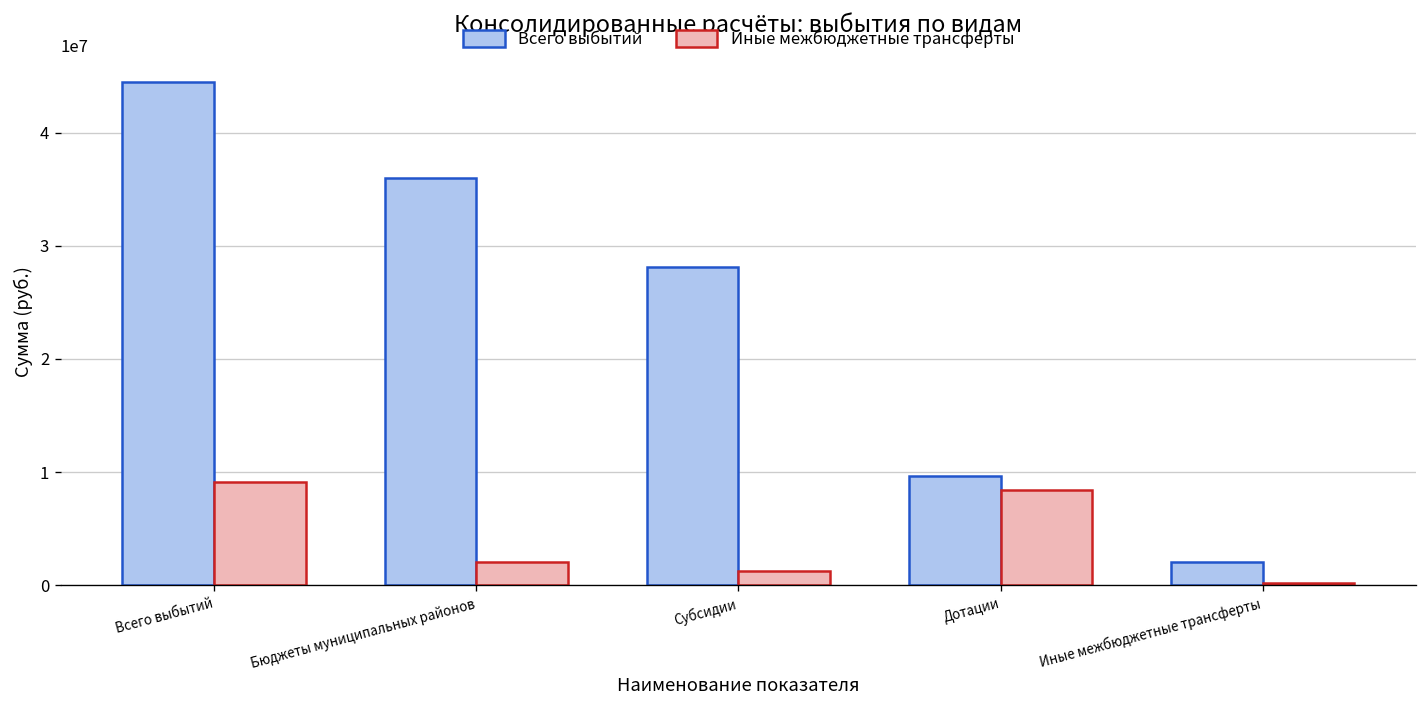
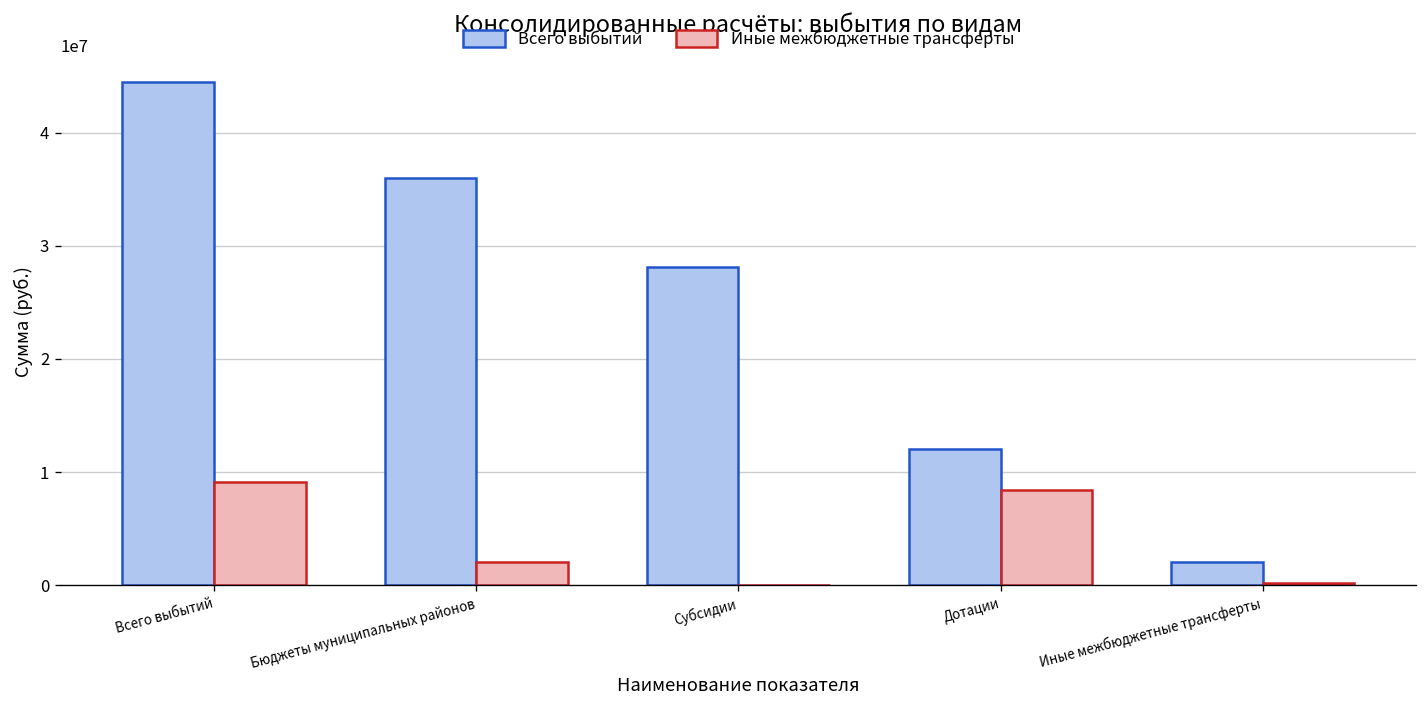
  {
    "Всего выбытий": {
      "Всего выбытий": 44000000,
      "Бюджеты муниципальных районов": 36000000,
      "Субсидии": 28000000,
-     "Дотации": 10000000,
+     "Дотации": 12000000,
      "Иные межбюджетные трансферты": 2000000
    },
    "Иные межбюджетные трансферты": {
      "Всего выбытий": 9000000,
      "Бюджеты муниципальных районов": 2000000,
-     "Субсидии": 1000000,
+     "Субсидии": 0,
      "Дотации": 8000000
    }
  }
